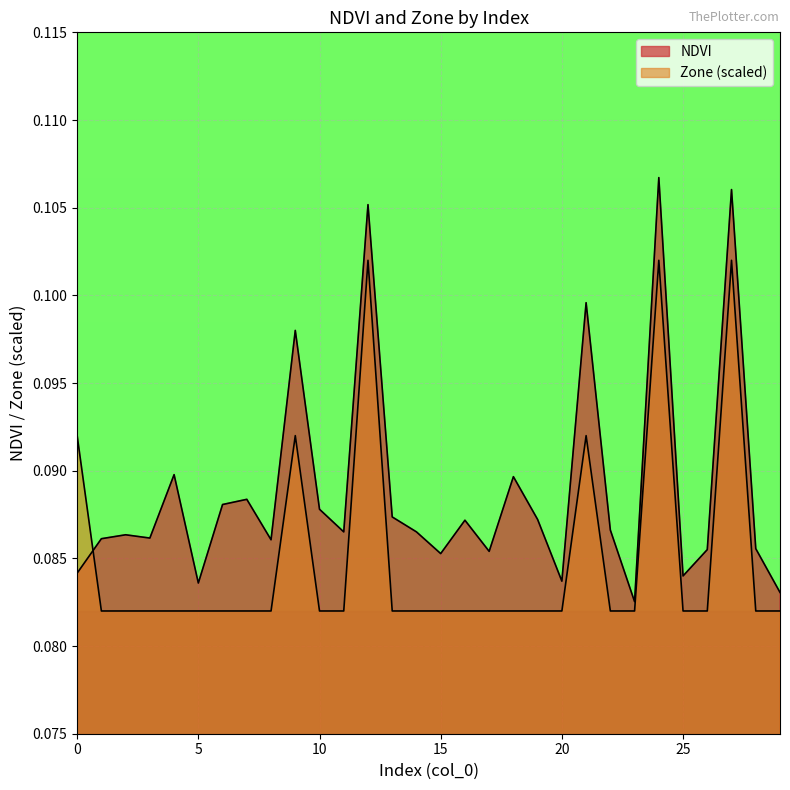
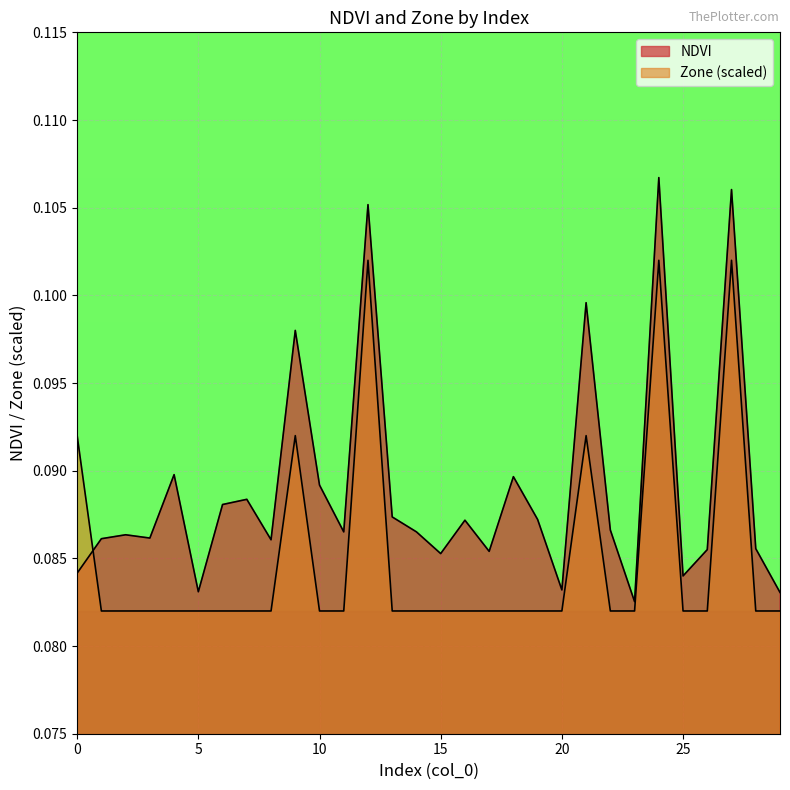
  {
    "NDVI": {
      "0": 0.0842,
-     "5": 0.0836,
-     "10": 0.0878,
+     "5": 0.0831,
+     "10": 0.0892,
      "15": 0.0853,
-     "20": 0.0837,
+     "20": 0.0832,
      "25": 0.0840
    },
    "Zone (scaled)": {
      "0": 0.0920
    }
  }
